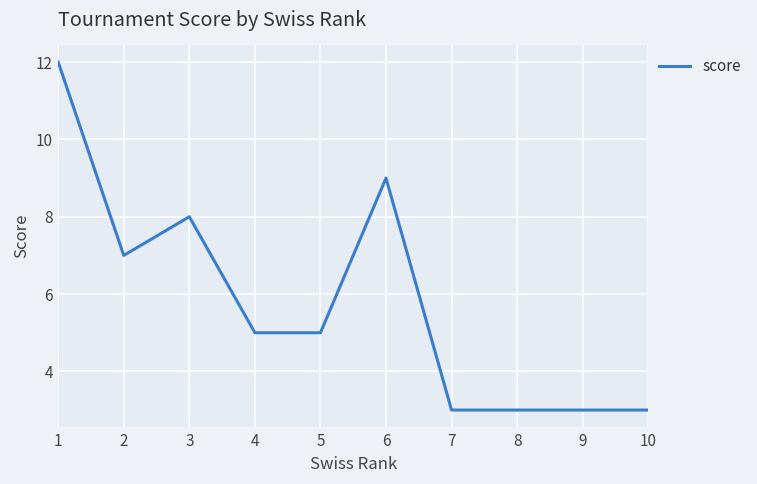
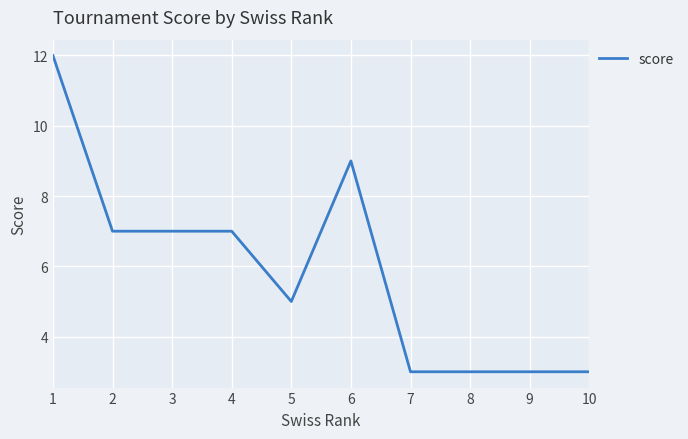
  {
    "1": 12,
    "2": 7,
-   "3": 8,
-   "4": 5,
+   "3": 7,
+   "4": 7,
    "5": 5,
    "6": 9,
    "7": 3,
    "8": 3,
    "9": 3,
    "10": 3
  }
